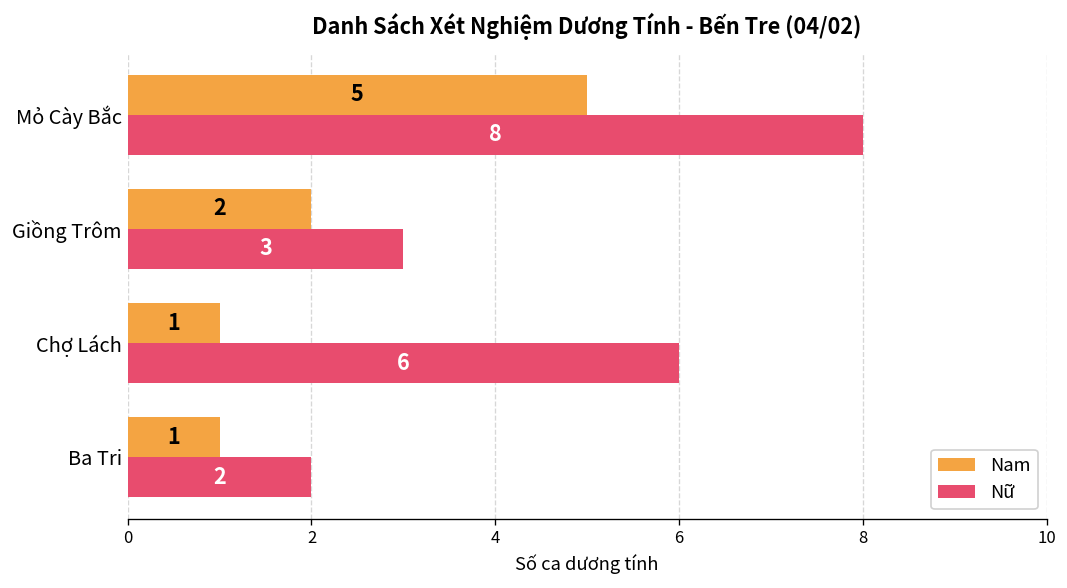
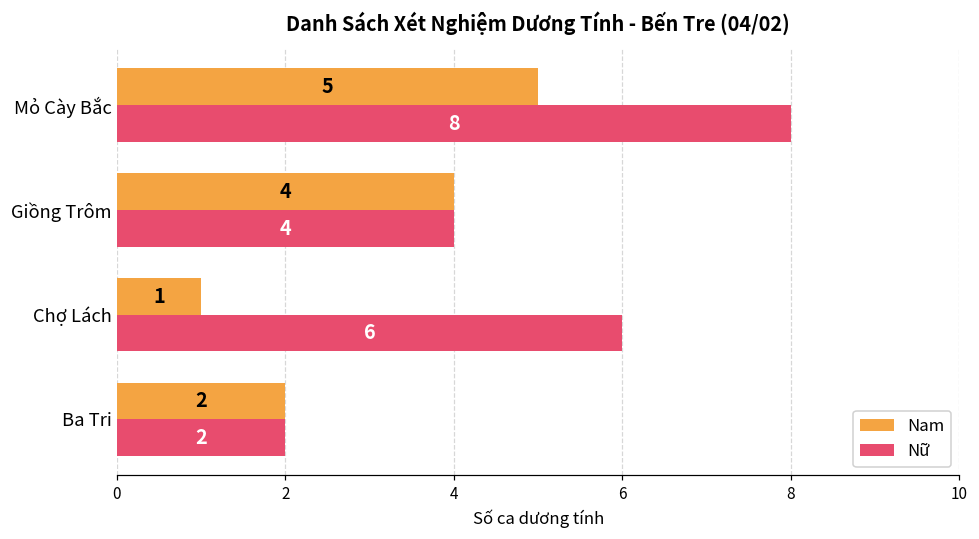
  {
    "Nam": {
      "Mỏ Cày Bắc": 5,
-     "Giồng Trôm": 2,
+     "Giồng Trôm": 4,
      "Chợ Lách": 1,
-     "Ba Tri": 1
+     "Ba Tri": 2
    },
    "Nữ": {
      "Mỏ Cày Bắc": 8,
-     "Giồng Trôm": 3,
+     "Giồng Trôm": 4,
      "Chợ Lách": 6,
      "Ba Tri": 2
    }
  }
